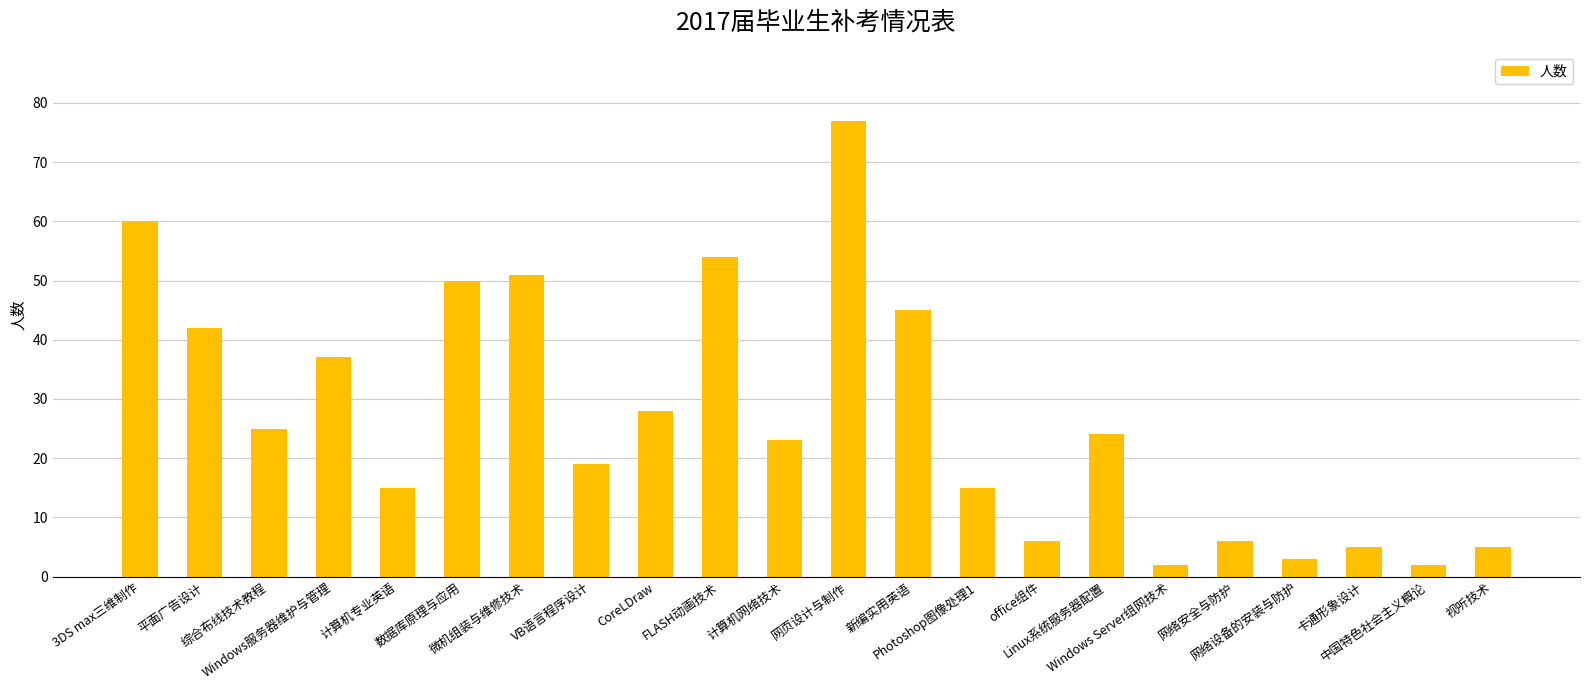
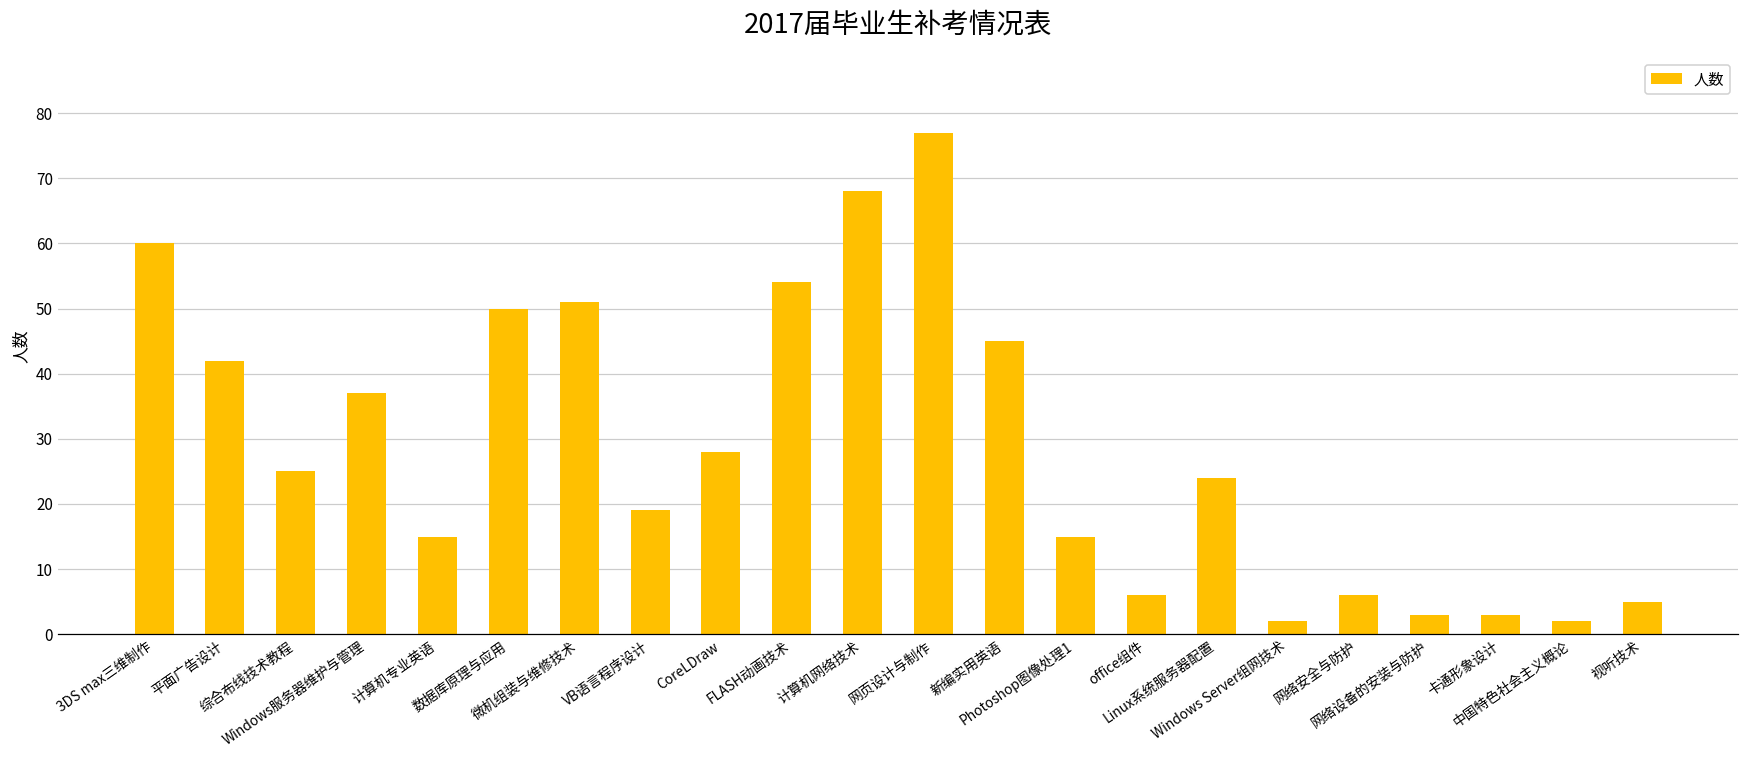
  {
    "3DS max三维制作": 60,
    "平面广告设计": 42,
    "综合布线技术教程": 25,
    "Windows服务器维护与管理": 37,
    "计算机专业英语": 15,
    "数据库原理与应用": 50,
    "微机组装与维修技术": 51,
    "VB语言程序设计": 19,
    "CoreLDraw": 28,
    "FLASH动画技术": 54,
-   "计算机网络技术": 23,
+   "计算机网络技术": 68,
    "网页设计与制作": 77,
    "新编实用英语": 45,
    "Photoshop图像处理1": 15,
    "office组件": 6,
    "Linux系统服务器配置": 24,
    "Windows Server组网技术": 2,
    "网络安全与防护": 6,
    "网络设备的安装与防护": 3,
-   "卡通形象设计": 5,
+   "卡通形象设计": 3,
    "中国特色社会主义概论": 2,
    "视听技术": 5
  }
